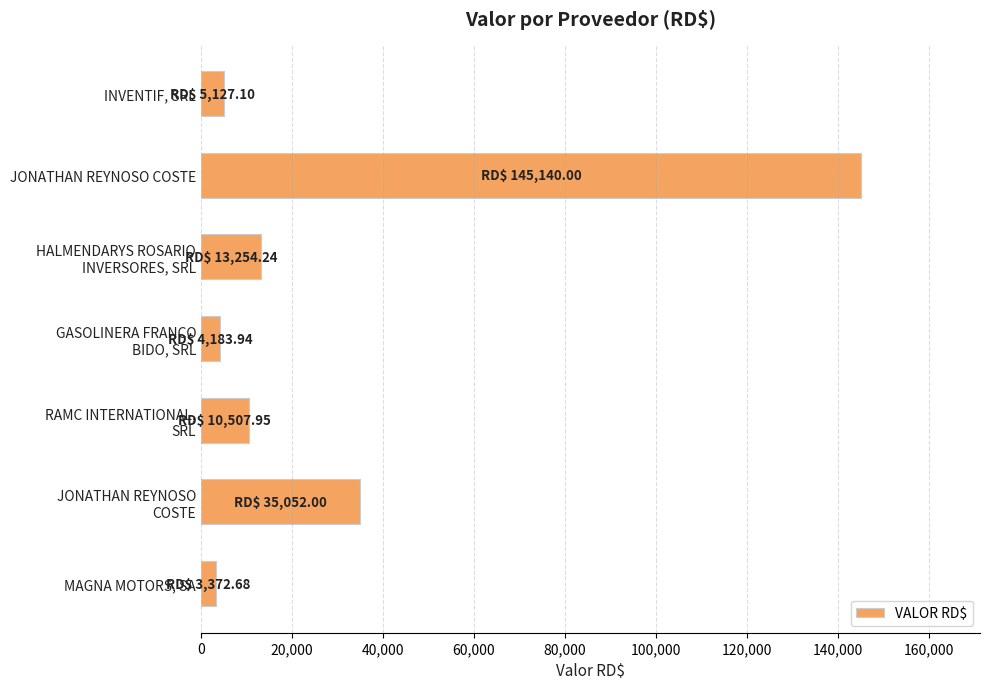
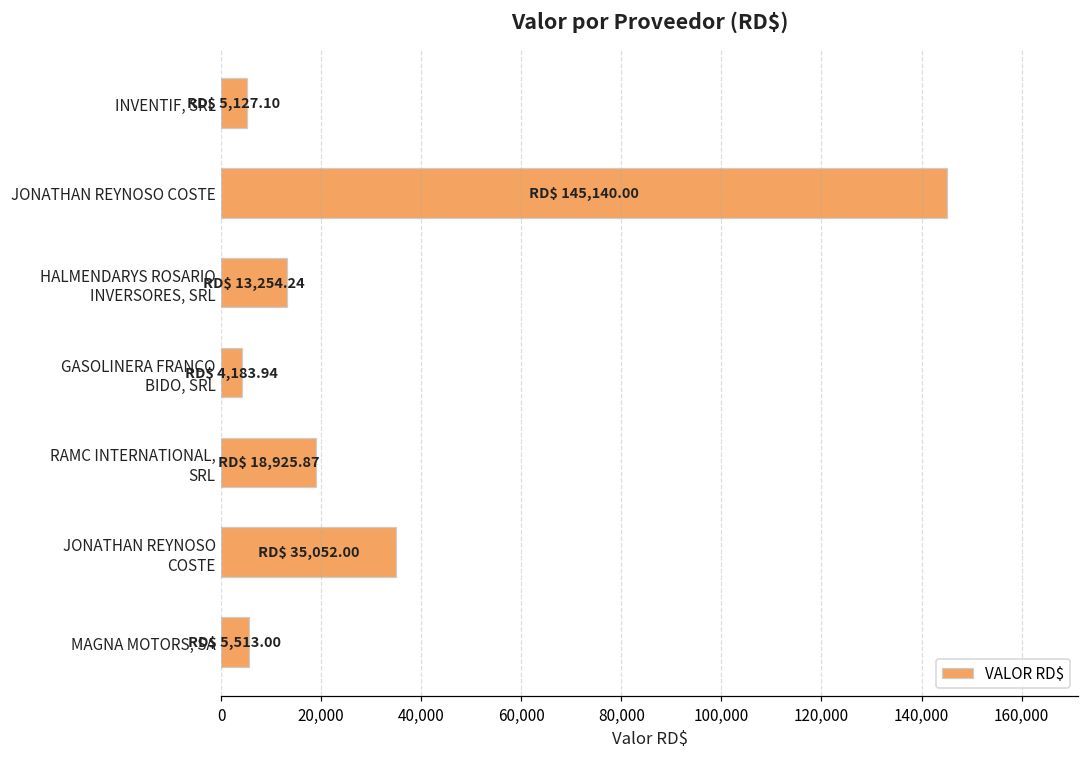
  {
    "INVENTIF, SRL": "5,127.10",
    "HALMENDARYS ROSARIO INVERSORES, SRL": "13,254.24",
    "GASOLINERA FRANCO BIDO, SRL": "4,183.94",
-   "RAMC INTERNATIONAL, SRL": "10,507.95",
-   "MAGNA MOTORS, SA": "3,372.68"
+   "RAMC INTERNATIONAL, SRL": "18,925.87",
+   "MAGNA MOTORS, SA": "5,513.00"
  }
